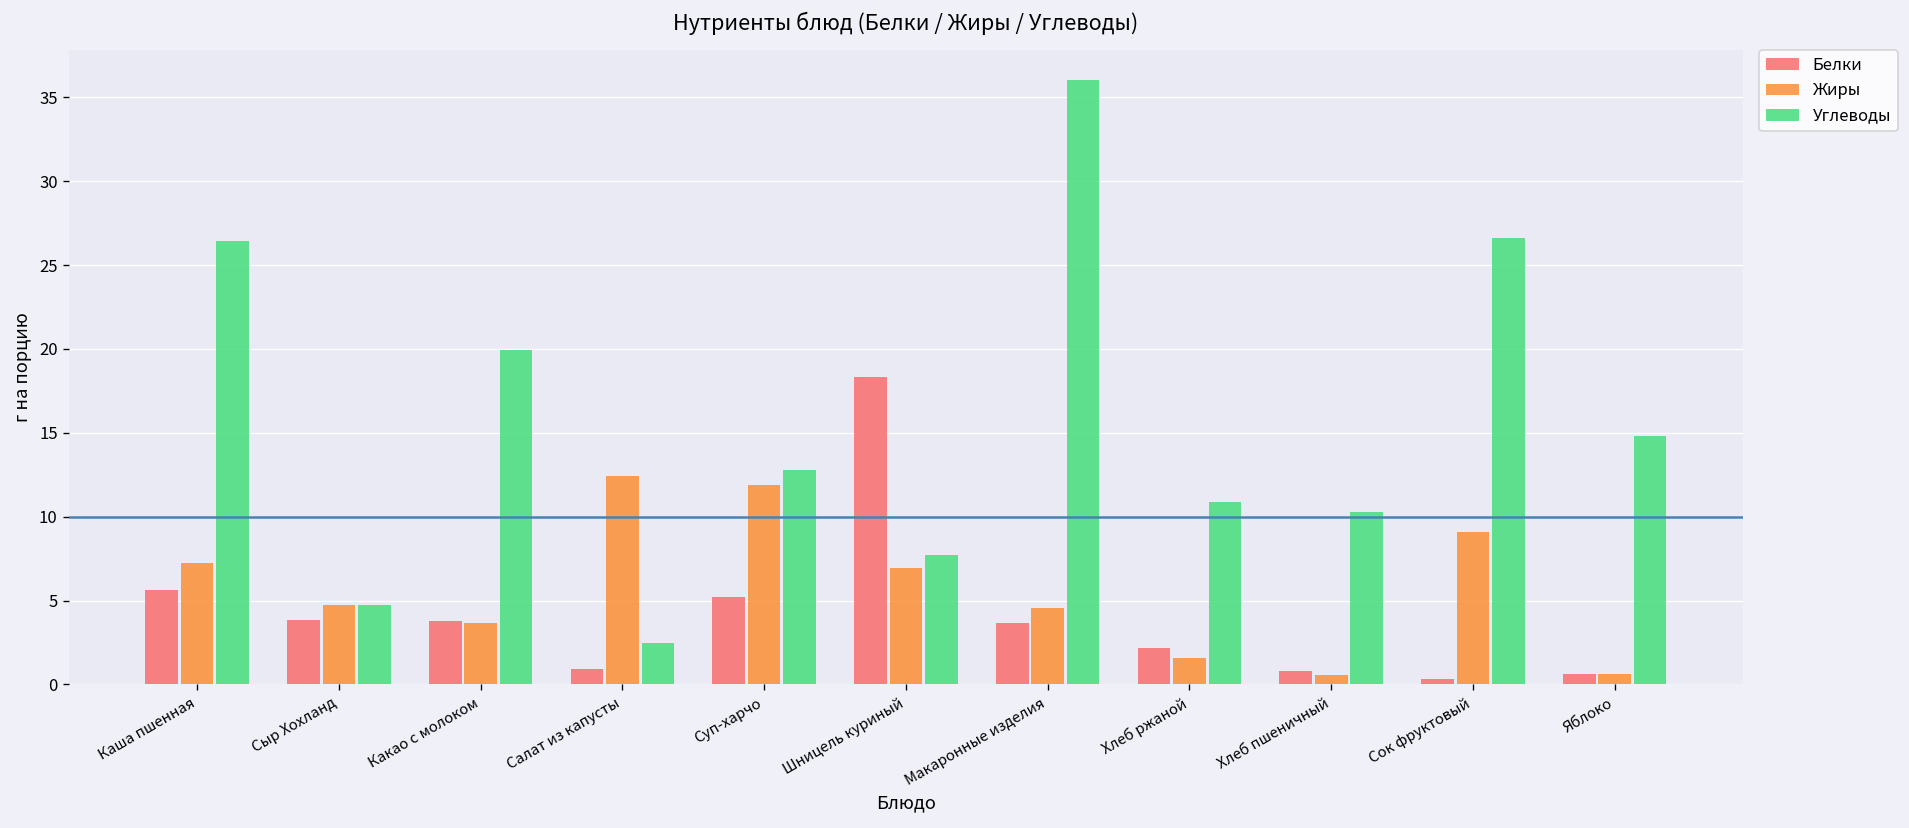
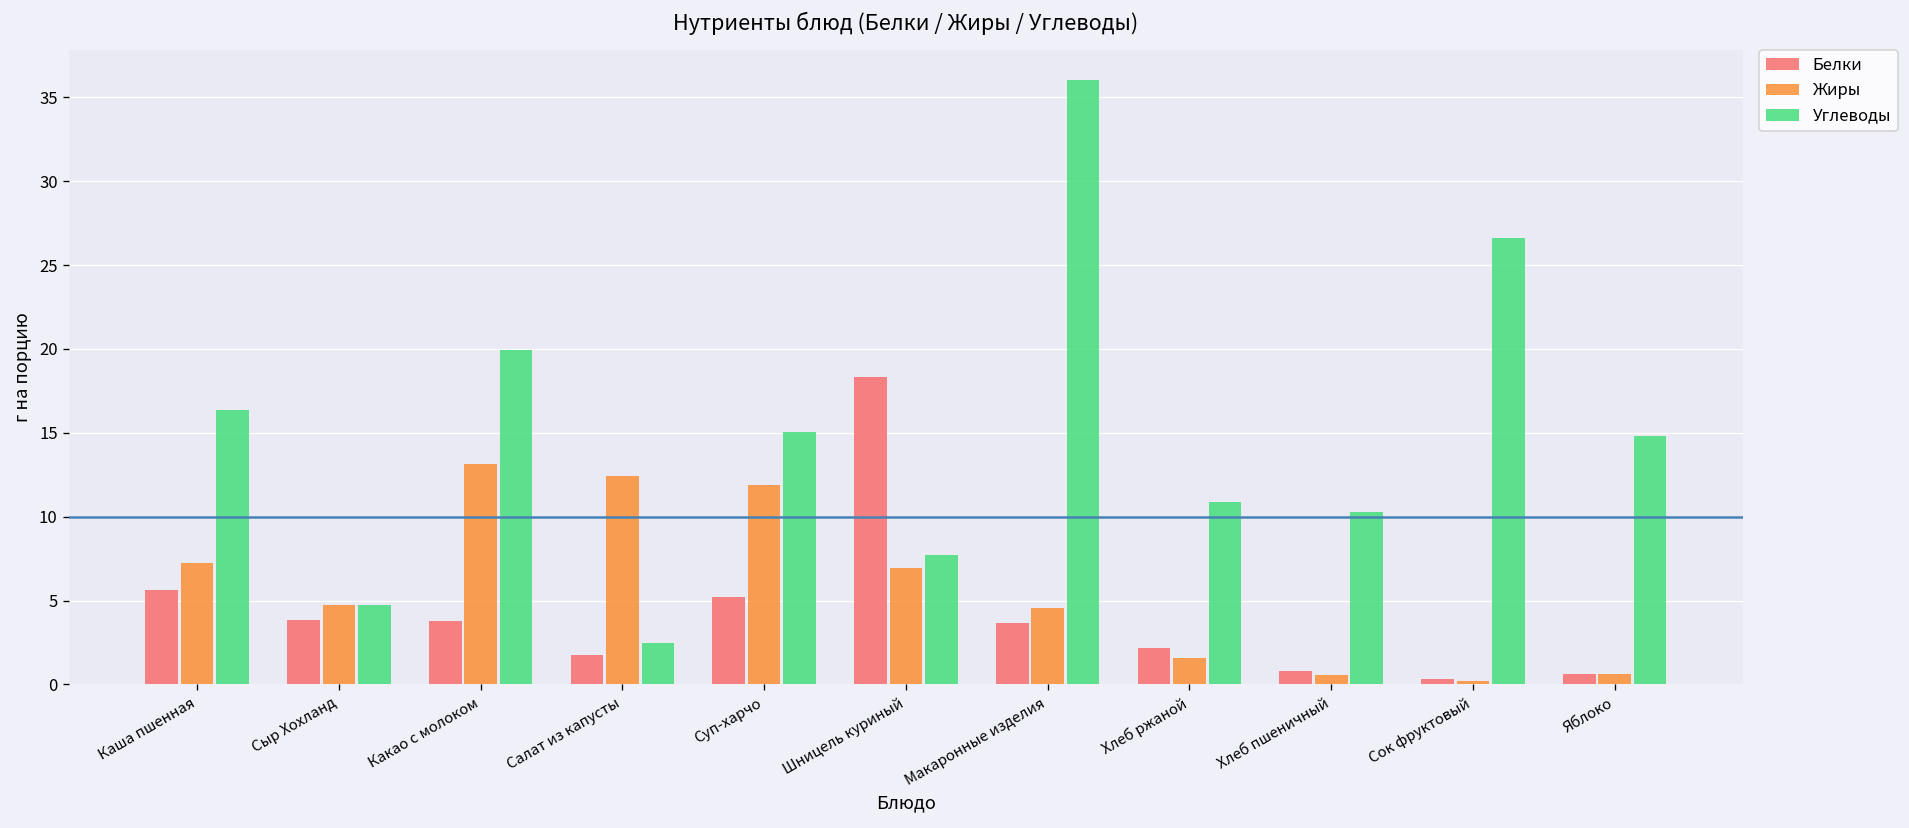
  {
    "Белки": {
      "Каша пшенная": 5.6,
      "Сыр Хохланд": 3.9,
      "Какао с молоком": 3.8,
-     "Салат из капусты": 0.9,
+     "Салат из капусты": 1.7,
      "Суп-харчо": 5.2,
      "Шницель куриный": 18.3,
      "Макаронные изделия": 3.7,
      "Хлеб ржаной": 2.1,
      "Хлеб пшеничный": 0.8,
      "Сок фруктовый": 0.3,
      "Яблоко": 0.6
    },
    "Жиры": {
      "Каша пшенная": 7.2,
      "Сыр Хохланд": 4.7,
-     "Какао с молоком": 3.7,
+     "Какао с молоком": 13.2,
      "Салат из капусты": 12.4,
      "Суп-харчо": 11.9,
      "Шницель куриный": 6.9,
      "Макаронные изделия": 4.6,
      "Хлеб ржаной": 1.6,
      "Хлеб пшеничный": 0.6,
-     "Сок фруктовый": 9.1,
+     "Сок фруктовый": 0.2,
      "Яблоко": 0.6
    },
    "Углеводы": {
-     "Каша пшенная": 26.4,
+     "Каша пшенная": 16.3,
      "Сыр Хохланд": 4.7,
      "Какао с молоком": 19.9,
      "Салат из капусты": 2.5,
-     "Суп-харчо": 12.8,
+     "Суп-харчо": 15.0,
      "Шницель куриный": 7.7,
      "Макаронные изделия": 36.0,
      "Хлеб ржаной": 10.9,
      "Хлеб пшеничный": 10.3,
      "Сок фруктовый": 26.6,
      "Яблоко": 14.8
    }
  }
